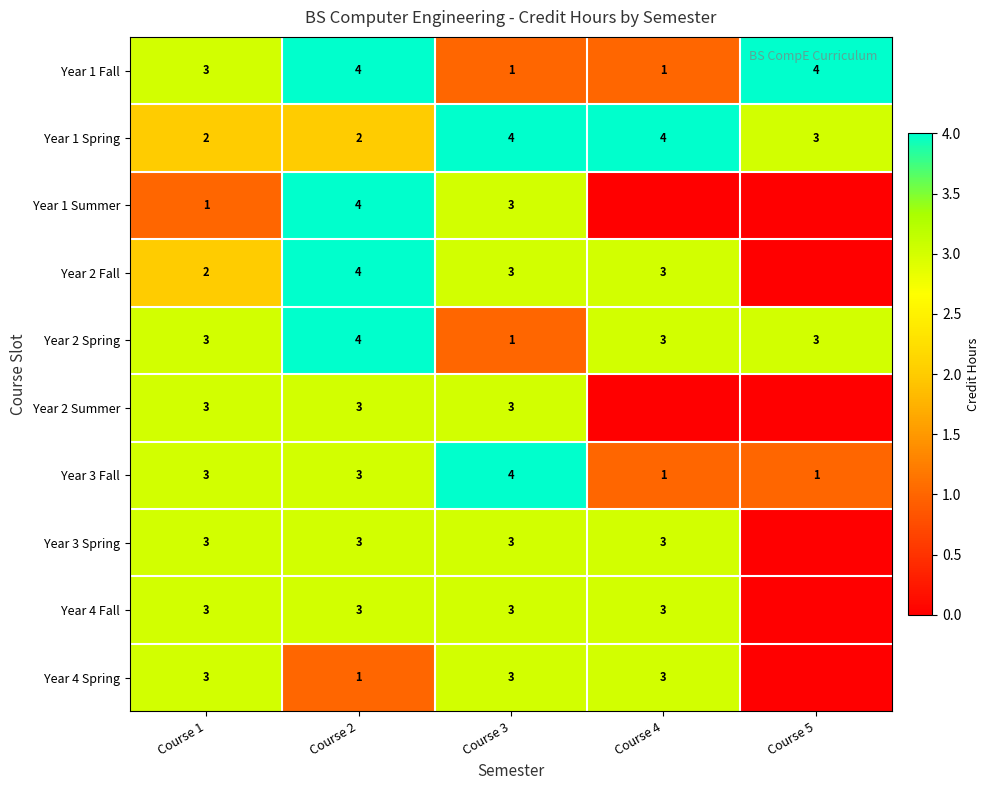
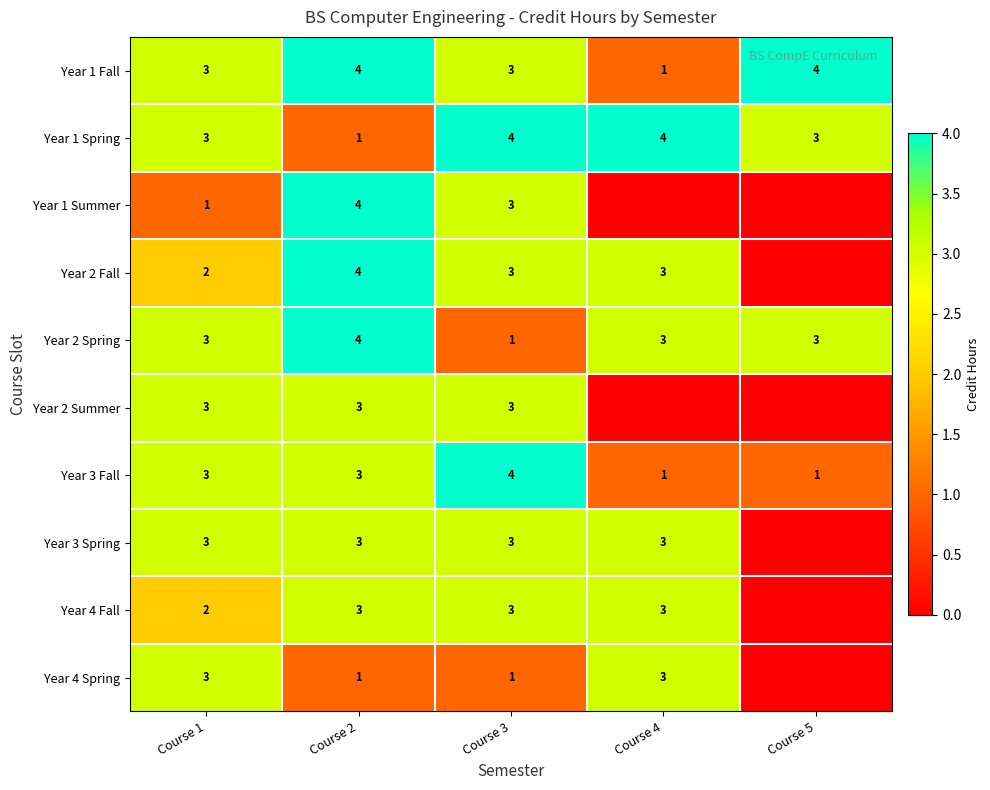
  {
    "Year 1 Fall": {
      "Course 1": 3,
      "Course 2": 4,
-     "Course 3": 1,
+     "Course 3": 3,
      "Course 4": 1
    },
    "Year 1 Spring": {
-     "Course 1": 2,
-     "Course 2": 2,
+     "Course 1": 3,
+     "Course 2": 1,
      "Course 3": 4,
      "Course 4": 4,
      "Course 5": 3
    },
    "Year 1 Summer": {
      "Course 1": 1,
      "Course 2": 4,
      "Course 3": 3
    },
    "Year 2 Fall": {
      "Course 1": 2,
      "Course 2": 4,
      "Course 3": 3,
      "Course 4": 3
    },
    "Year 2 Spring": {
      "Course 1": 3,
      "Course 2": 4,
      "Course 3": 1,
      "Course 4": 3,
      "Course 5": 3
    },
    "Year 2 Summer": {
      "Course 1": 3,
      "Course 2": 3,
      "Course 3": 3
    },
    "Year 3 Fall": {
      "Course 1": 3,
      "Course 2": 3,
      "Course 3": 4,
      "Course 4": 1,
      "Course 5": 1
    },
    "Year 3 Spring": {
      "Course 1": 3,
      "Course 2": 3,
      "Course 3": 3,
      "Course 4": 3
    },
    "Year 4 Fall": {
-     "Course 1": 3,
+     "Course 1": 2,
      "Course 2": 3,
      "Course 3": 3,
      "Course 4": 3
    },
    "Year 4 Spring": {
      "Course 1": 3,
      "Course 2": 1,
-     "Course 3": 3,
+     "Course 3": 1,
      "Course 4": 3
    }
  }
